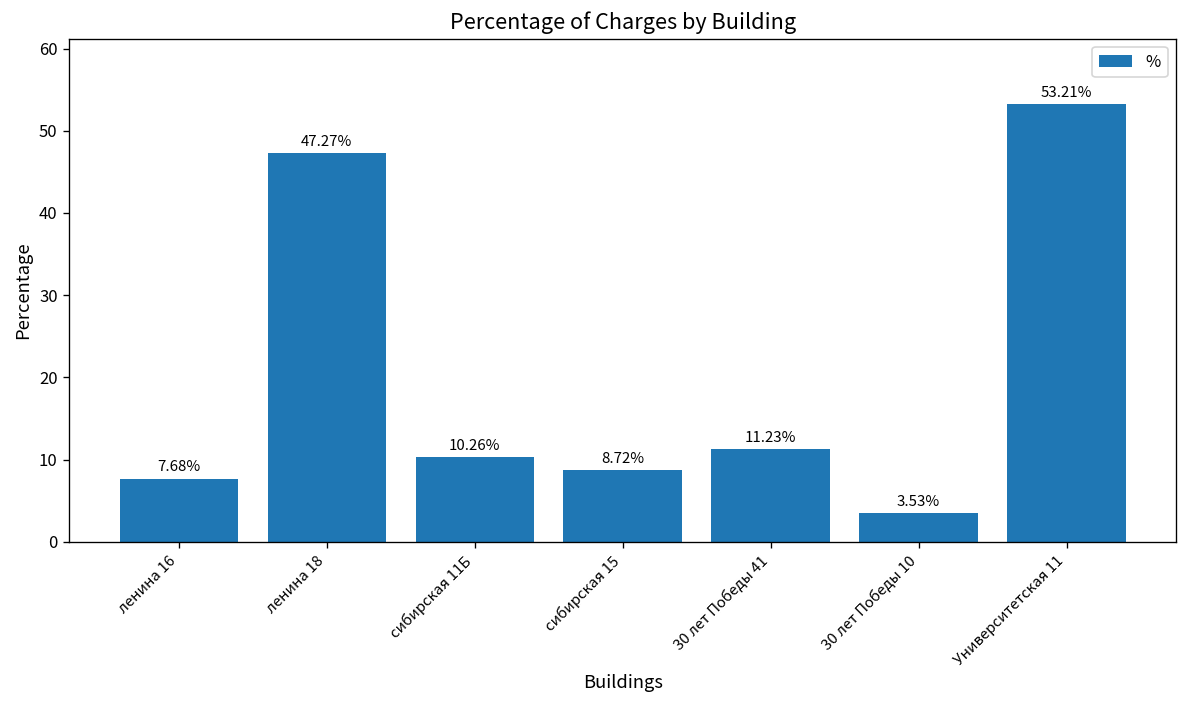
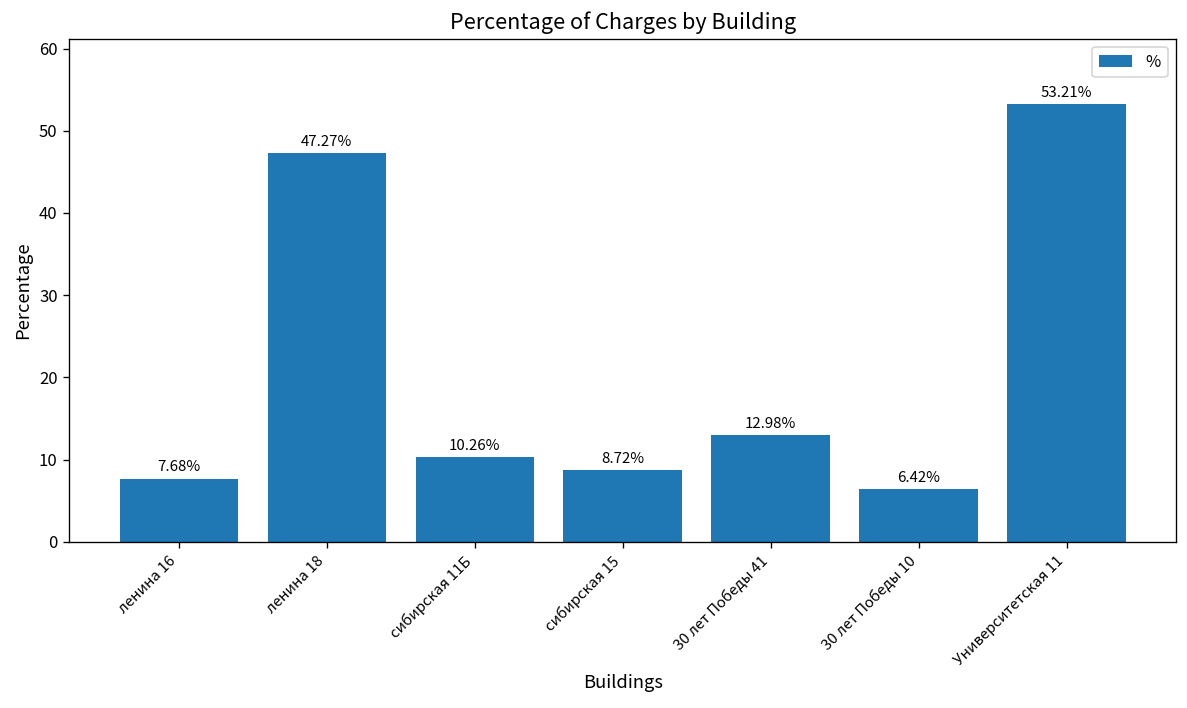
  {
    "ленина 16": "7.68%",
    "ленина 18": "47.27%",
    "сибирская 11Б": "10.26%",
    "сибирская 15": "8.72%",
-   "30 лет Победы 41": "11.23%",
-   "30 лет Победы 10": "3.53%",
+   "30 лет Победы 41": "12.98%",
+   "30 лет Победы 10": "6.42%",
    "Университетская 11": "53.21%"
  }
